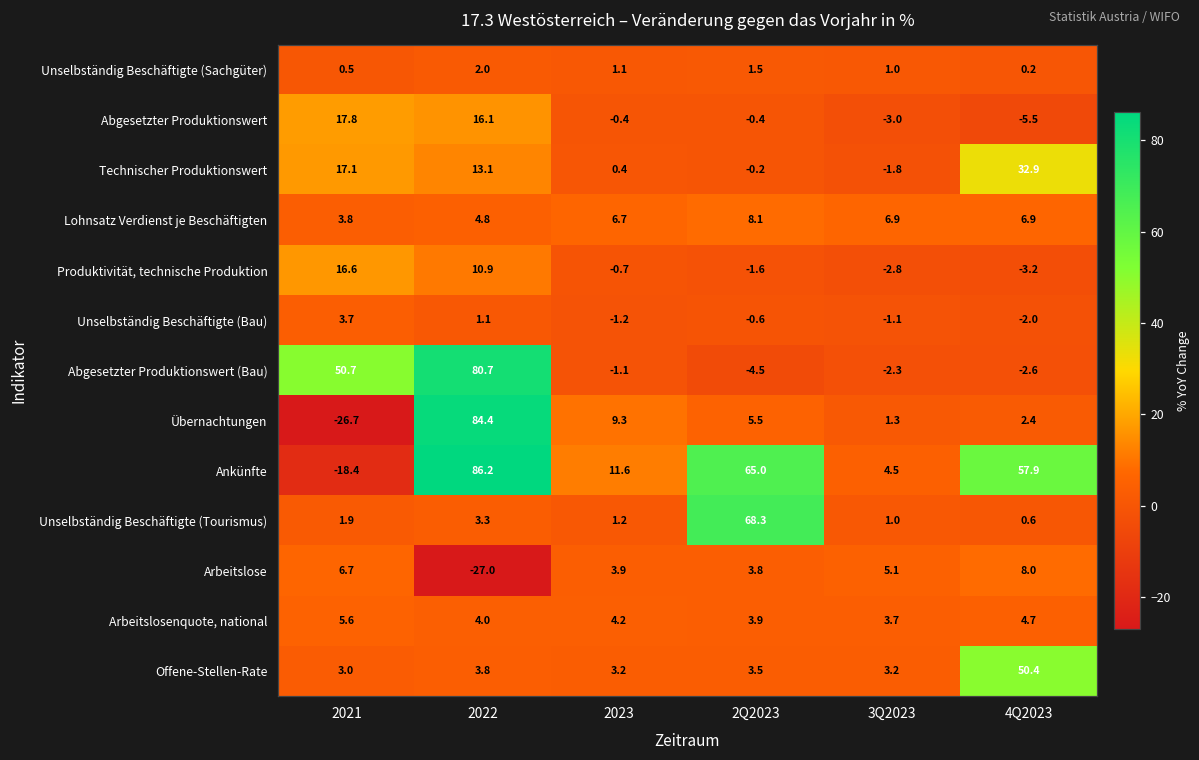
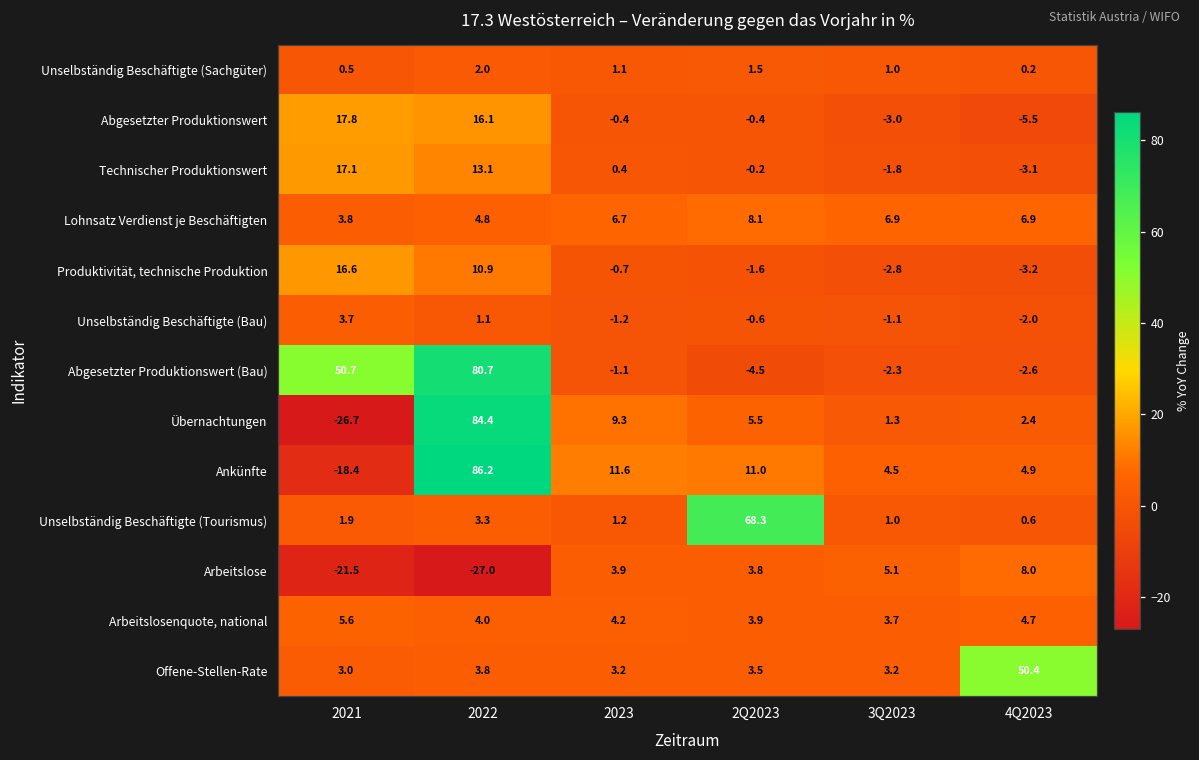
  {
    "Unselbständig Beschäftigte (Sachgüter)": {
      "2021": 0.5,
      "2022": 2.0,
      "2023": 1.1,
      "2Q2023": 1.5,
      "3Q2023": 1.0,
      "4Q2023": 0.2
    },
    "Abgesetzter Produktionswert": {
      "2021": 17.8,
      "2022": 16.1,
      "2023": -0.4,
      "2Q2023": -0.4,
      "3Q2023": -3.0,
      "4Q2023": -5.5
    },
    "Technischer Produktionswert": {
      "2021": 17.1,
      "2022": 13.1,
      "2023": 0.4,
      "2Q2023": -0.2,
      "3Q2023": -1.8,
-     "4Q2023": 32.9
+     "4Q2023": -3.1
    },
    "Lohnsatz Verdienst je Beschäftigten": {
      "2021": 3.8,
      "2022": 4.8,
      "2023": 6.7,
      "2Q2023": 8.1,
      "3Q2023": 6.9,
      "4Q2023": 6.9
    },
    "Produktivität, technische Produktion": {
      "2021": 16.6,
      "2022": 10.9,
      "2023": -0.7,
      "2Q2023": -1.6,
      "3Q2023": -2.8,
      "4Q2023": -3.2
    },
    "Unselbständig Beschäftigte (Bau)": {
      "2021": 3.7,
      "2022": 1.1,
      "2023": -1.2,
      "2Q2023": -0.6,
      "3Q2023": -1.1,
      "4Q2023": -2.0
    },
    "Abgesetzter Produktionswert (Bau)": {
      "2021": 50.7,
      "2022": 80.7,
      "2023": -1.1,
      "2Q2023": -4.5,
      "3Q2023": -2.3,
      "4Q2023": -2.6
    },
    "Übernachtungen": {
      "2021": -26.7,
      "2022": 84.4,
      "2023": 9.3,
      "2Q2023": 5.5,
      "3Q2023": 1.3,
      "4Q2023": 2.4
    },
    "Ankünfte": {
      "2021": -18.4,
      "2022": 86.2,
      "2023": 11.6,
-     "2Q2023": 65.0,
+     "2Q2023": 11.0,
      "3Q2023": 4.5,
-     "4Q2023": 57.9
+     "4Q2023": 4.9
    },
    "Unselbständig Beschäftigte (Tourismus)": {
      "2021": 1.9,
      "2022": 3.3,
      "2023": 1.2,
      "2Q2023": 68.3,
      "3Q2023": 1.0,
      "4Q2023": 0.6
    },
    "Arbeitslose": {
-     "2021": 6.7,
+     "2021": -21.5,
      "2022": -27.0,
      "2023": 3.9,
      "2Q2023": 3.8,
      "3Q2023": 5.1,
      "4Q2023": 8.0
    },
    "Arbeitslosenquote, national": {
      "2021": 5.6,
      "2022": 4.0,
      "2023": 4.2,
      "2Q2023": 3.9,
      "3Q2023": 3.7,
      "4Q2023": 4.7
    },
    "Offene-Stellen-Rate": {
      "2021": 3.0,
      "2022": 3.8,
      "2023": 3.2,
      "2Q2023": 3.5,
      "3Q2023": 3.2,
      "4Q2023": 50.4
    }
  }
